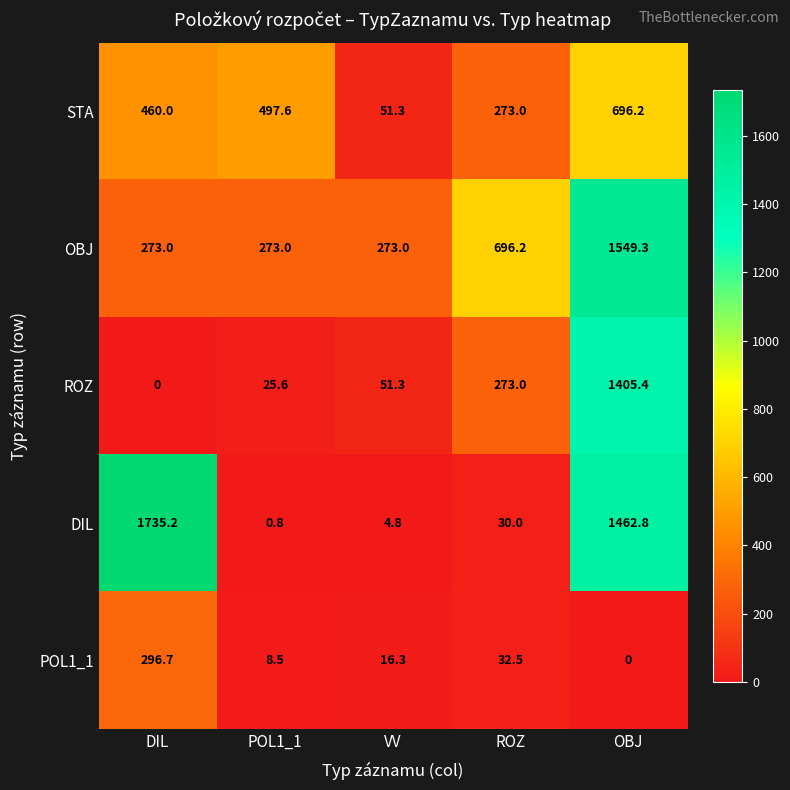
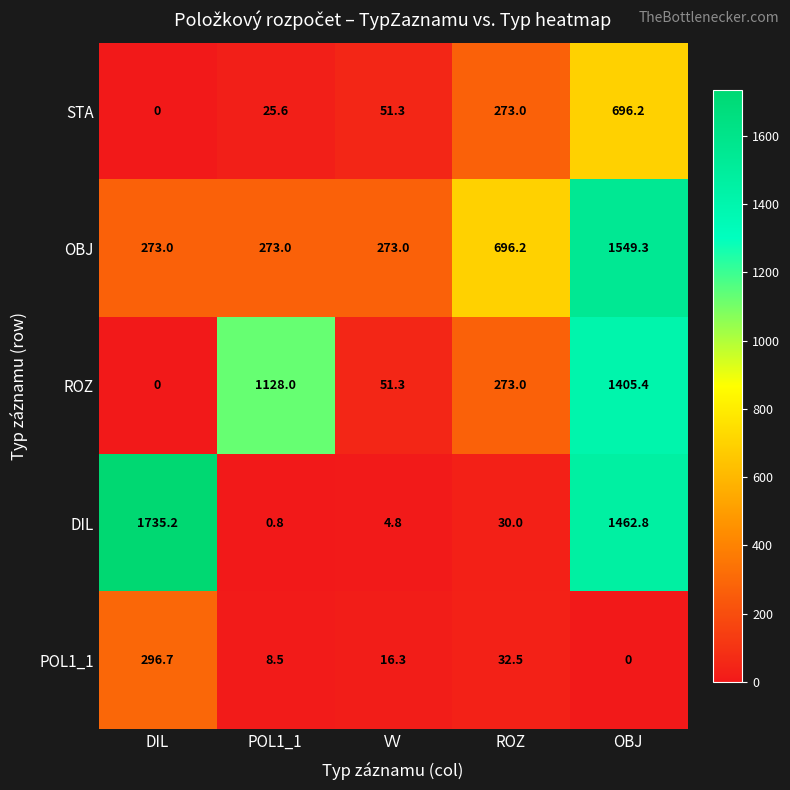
  {
    "STA": {
-     "DIL": 460.0,
-     "POL1_1": 497.6,
+     "DIL": 0,
+     "POL1_1": 25.6,
      "VV": 51.3,
      "ROZ": 273.0,
      "OBJ": 696.2
    },
    "OBJ": {
      "DIL": 273.0,
      "POL1_1": 273.0,
      "VV": 273.0,
      "ROZ": 696.2,
      "OBJ": 1549.3
    },
    "ROZ": {
      "DIL": 0,
-     "POL1_1": 25.6,
+     "POL1_1": 1128.0,
      "VV": 51.3,
      "ROZ": 273.0,
      "OBJ": 1405.4
    },
    "DIL": {
      "DIL": 1735.2,
      "POL1_1": 0.8,
      "VV": 4.8,
      "ROZ": 30.0,
      "OBJ": 1462.8
    },
    "POL1_1": {
      "DIL": 296.7,
      "POL1_1": 8.5,
      "VV": 16.3,
      "ROZ": 32.5,
      "OBJ": 0
    }
  }
